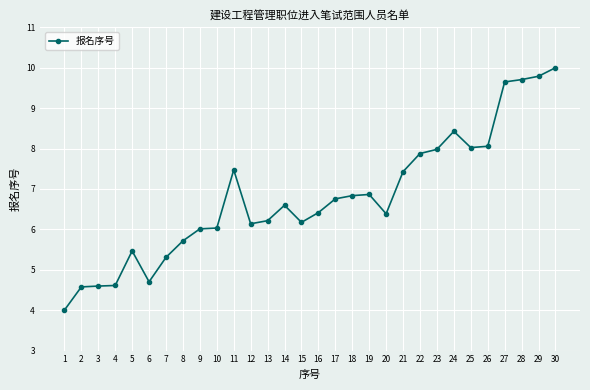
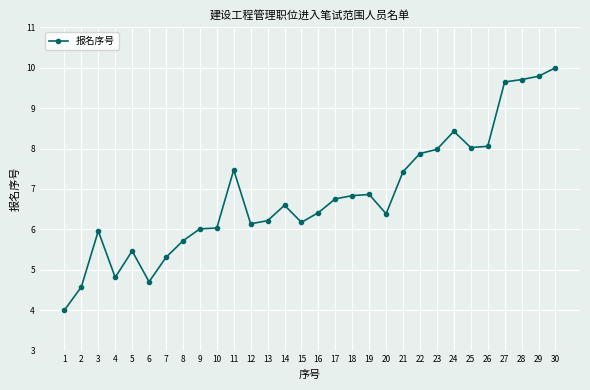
  {
    "1": 4.0,
    "2": 4.6,
-   "3": 4.6,
-   "4": 4.6,
+   "3": 6.0,
+   "4": 4.8,
    "5": 5.5,
    "6": 4.7,
    "7": 5.3,
    "8": 5.7,
    "9": 6.0,
    "10": 6.0,
    "11": 7.5,
    "12": 6.1,
    "13": 6.2,
    "14": 6.6,
    "15": 6.2,
    "16": 6.4,
    "17": 6.8,
    "18": 6.8,
    "19": 6.9,
    "20": 6.4,
    "21": 7.4,
    "22": 7.9,
    "23": 8.0,
    "24": 8.4,
    "25": 8.0,
    "26": 8.1,
    "27": 9.6,
    "28": 9.7,
    "29": 9.8,
    "30": 10.0
  }
